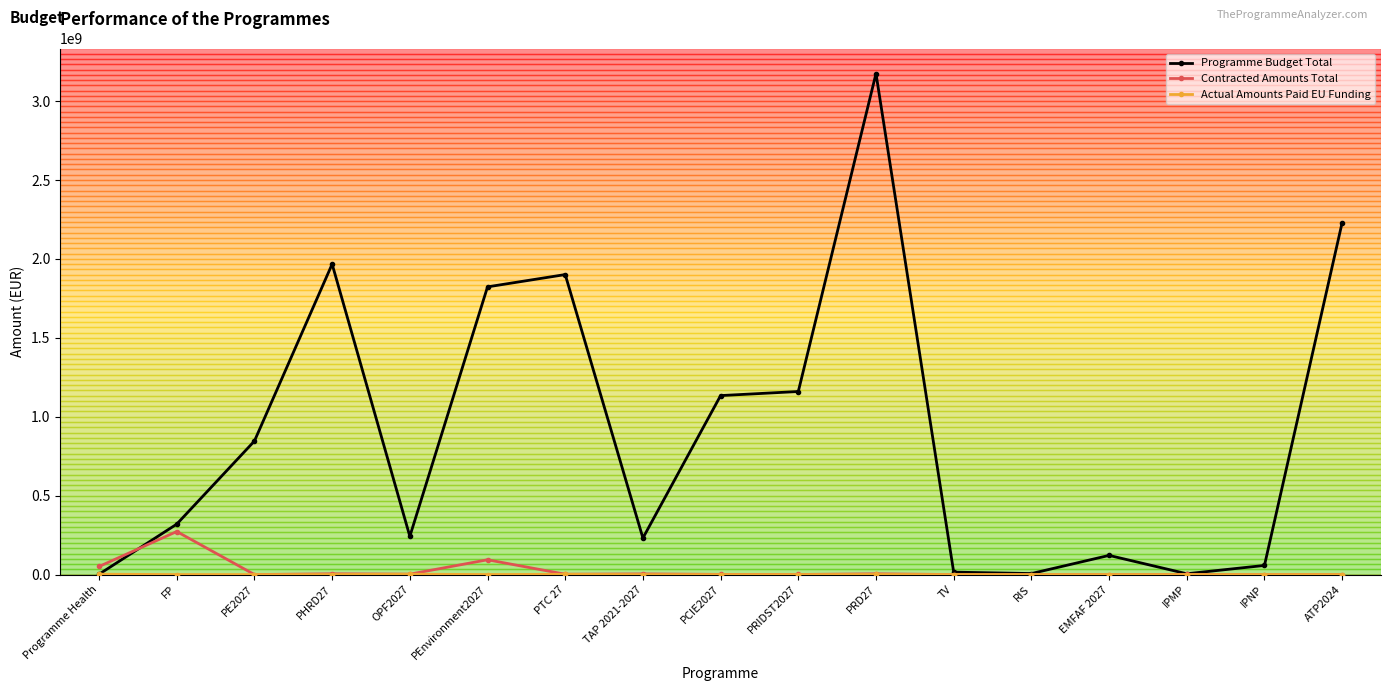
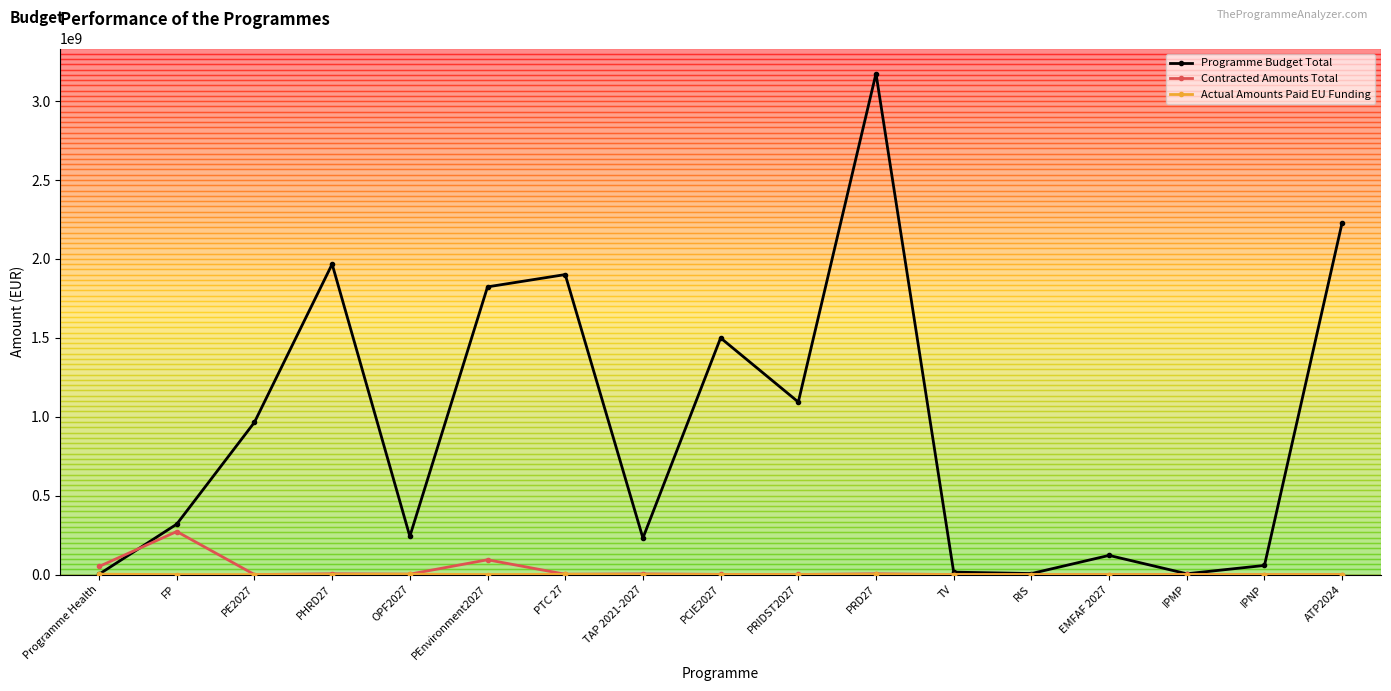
  {
    "Programme Budget Total": {
      "FP": 320000000,
-     "PE2027": 850000000,
+     "PE2027": 960000000,
      "PHRD27": 1970000000,
      "OPF2027": 240000000,
      "PEnvironment2027": 1820000000,
      "PTC 27": 1900000000,
      "TAP 2021-2027": 230000000,
-     "PCIE2027": 1130000000,
-     "PRIDST2027": 1160000000,
+     "PCIE2027": 1500000000,
+     "PRIDST2027": 1090000000,
      "PRD27": 3180000000,
      "EMFAF 2027": 120000000,
      "IPNP": 60000000,
      "ATP2024": 2230000000
    },
    "Contracted Amounts Total": {
      "Programme Health": 50000000,
      "FP": 270000000,
      "PEnvironment2027": 90000000
    },
    "Actual Amounts Paid EU Funding": {
      "FP": 0,
      "PEnvironment2027": 0
    }
  }
